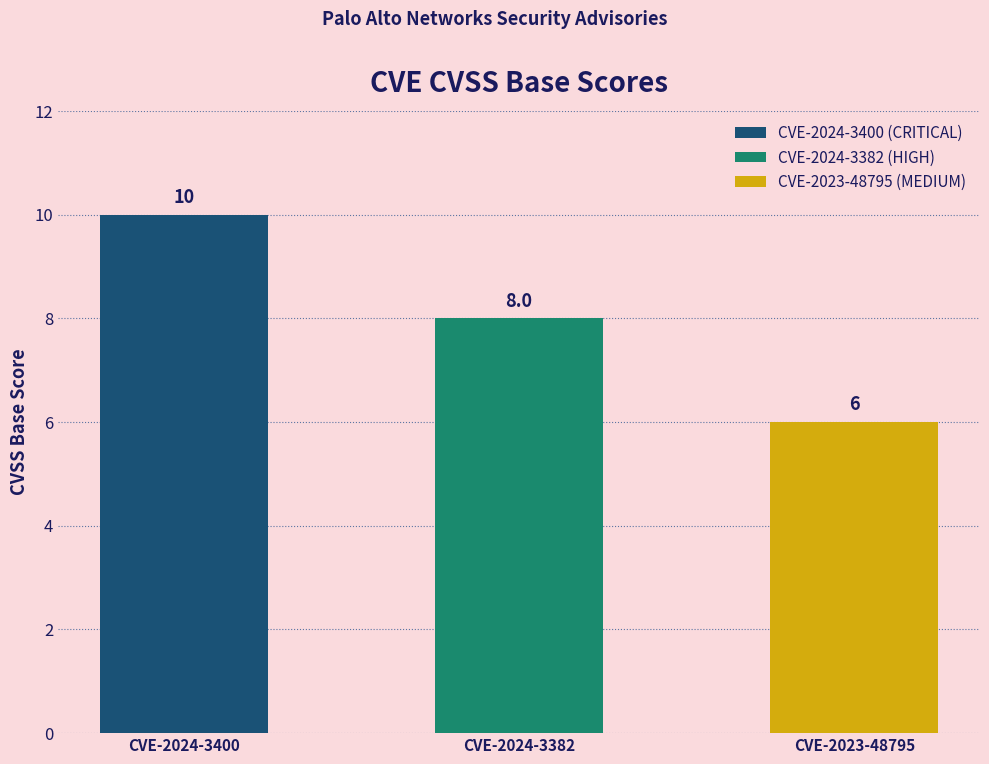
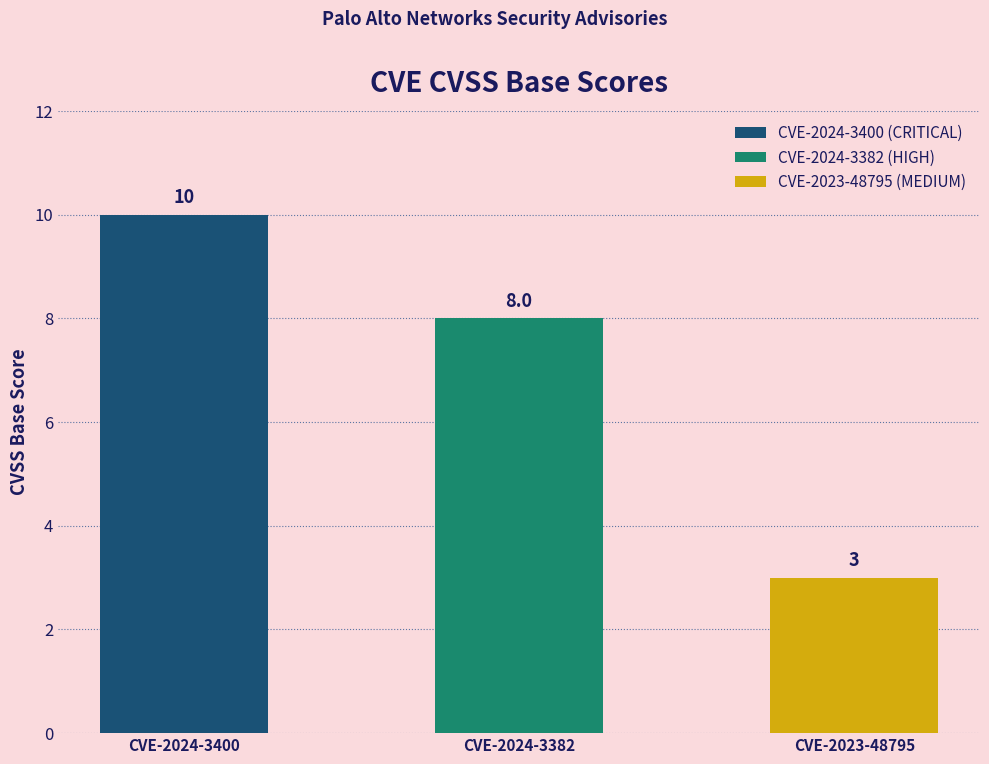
  {
    "CVE-2024-3400": 10,
    "CVE-2024-3382": 8.0,
-   "CVE-2023-48795": 6
+   "CVE-2023-48795": 3
  }
